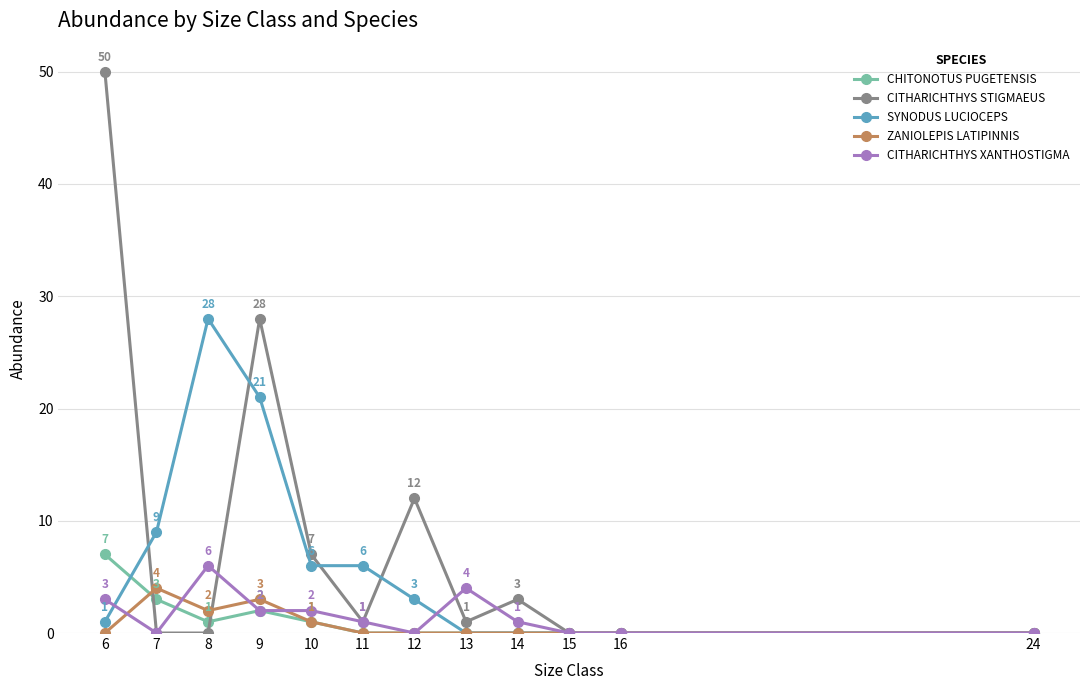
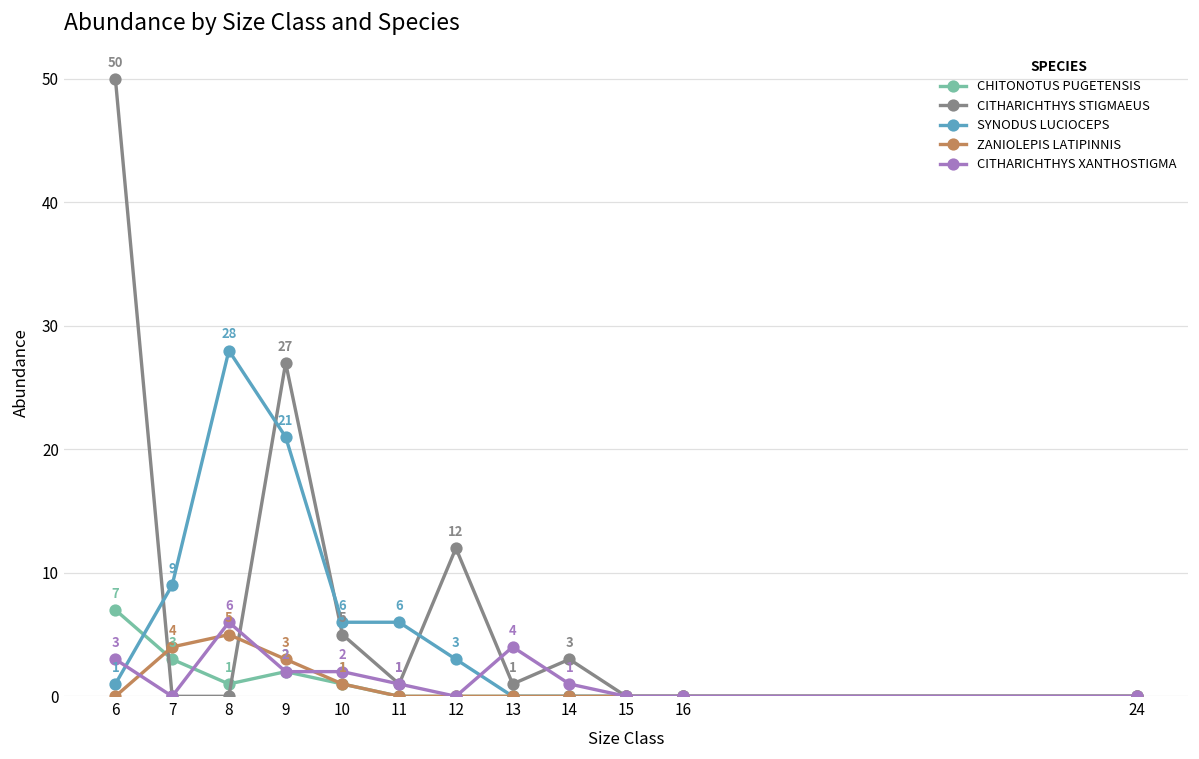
  {
    "CITHARICHTHYS STIGMAEUS": {
      "6": 50,
-     "9": 28,
-     "10": 7,
+     "9": 27,
+     "10": 5,
      "12": 12,
      "13": 1,
      "14": 3
    },
    "ZANIOLEPIS LATIPINNIS": {
      "7": 4,
-     "8": 2,
+     "8": 5,
      "9": 3
    },
    "CITHARICHTHYS XANTHOSTIGMA": {
      "6": 3,
      "8": 6,
      "10": 2,
      "13": 4
    }
  }
